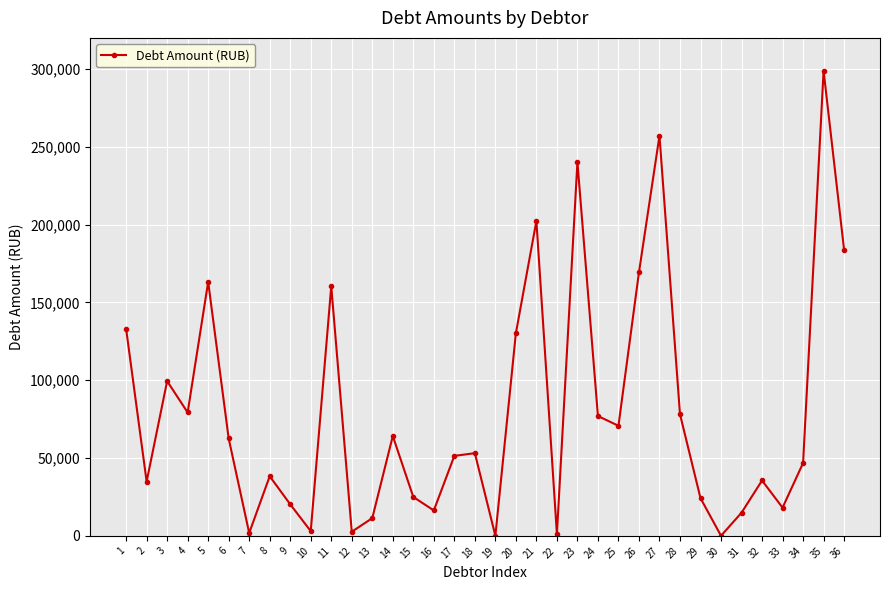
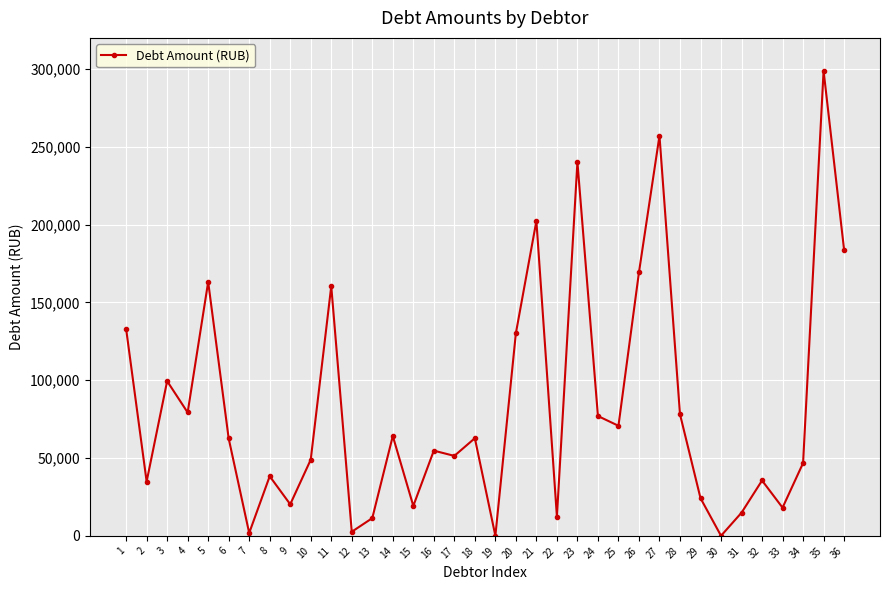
  {
    "1": "133,000",
    "2": "35,000",
    "3": "99,000",
    "4": "79,000",
    "5": "163,000",
    "6": "63,000",
    "7": "2,000",
    "8": "38,000",
    "9": "20,000",
-   "10": "3,000",
+   "10": "49,000",
    "11": "160,000",
    "12": "3,000",
    "13": "11,000",
    "14": "64,000",
-   "15": "25,000",
-   "16": "16,000",
+   "15": "19,000",
+   "16": "55,000",
    "17": "51,000",
-   "18": "53,000",
+   "18": "63,000",
    "19": "0",
    "20": "130,000",
    "21": "202,000",
-   "22": "1,000",
+   "22": "12,000",
    "23": "240,000",
    "24": "77,000",
    "25": "71,000",
    "26": "169,000",
    "27": "257,000",
    "28": "78,000",
    "29": "24,000",
    "30": "0",
    "31": "15,000",
    "32": "36,000",
    "33": "18,000",
    "34": "47,000",
    "35": "299,000",
    "36": "184,000"
  }
